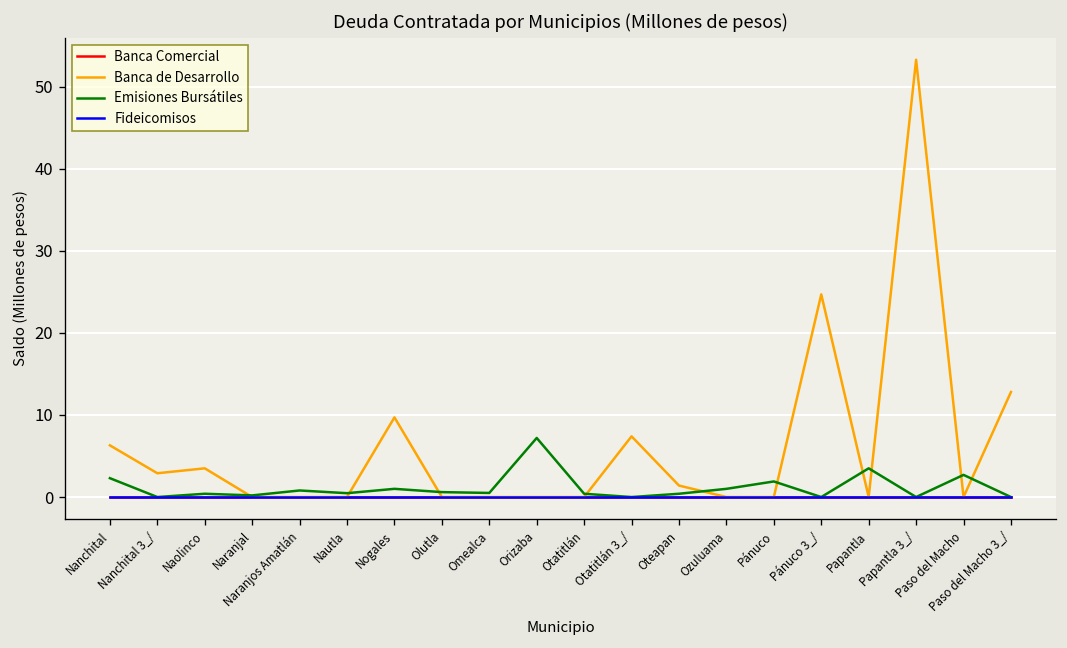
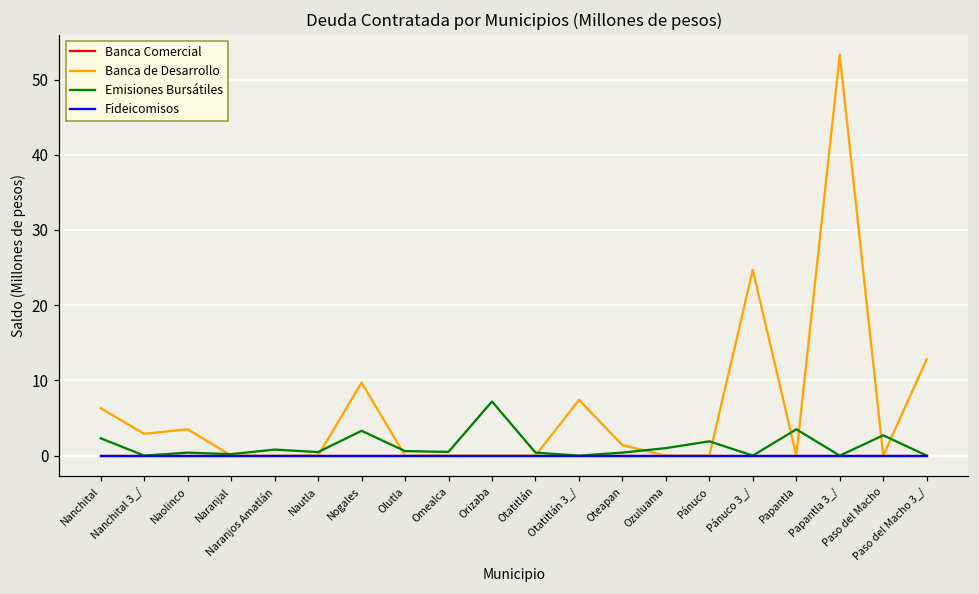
  {
    "Fideicomisos": {
      "Nanchital": 0,
      "Naolinco": 0,
      "Nogales": 0,
      "Oteapan": 0
    },
    "Banca de Desarrollo": {
      "Nanchital": 6,
      "Nanchital 3_/": 3,
      "Naolinco": 4,
      "Nogales": 10,
      "Otatitlán 3_/": 7,
      "Oteapan": 1,
      "Pánuco 3_/": 25,
      "Papantla 3_/": 53,
      "Paso del Macho 3_/": 13
    },
    "Emisiones Bursátiles": {
      "Nanchital": 2,
      "Naolinco": 0,
      "Naranjos Amatlán": 1,
      "Nautla": 0,
-     "Nogales": 1,
+     "Nogales": 3,
      "Olutla": 1,
      "Omealca": 1,
      "Orizaba": 7,
      "Otatitlán": 0,
      "Oteapan": 0,
      "Ozuluama": 1,
      "Pánuco": 2,
      "Papantla": 4,
      "Paso del Macho": 3
    }
  }
